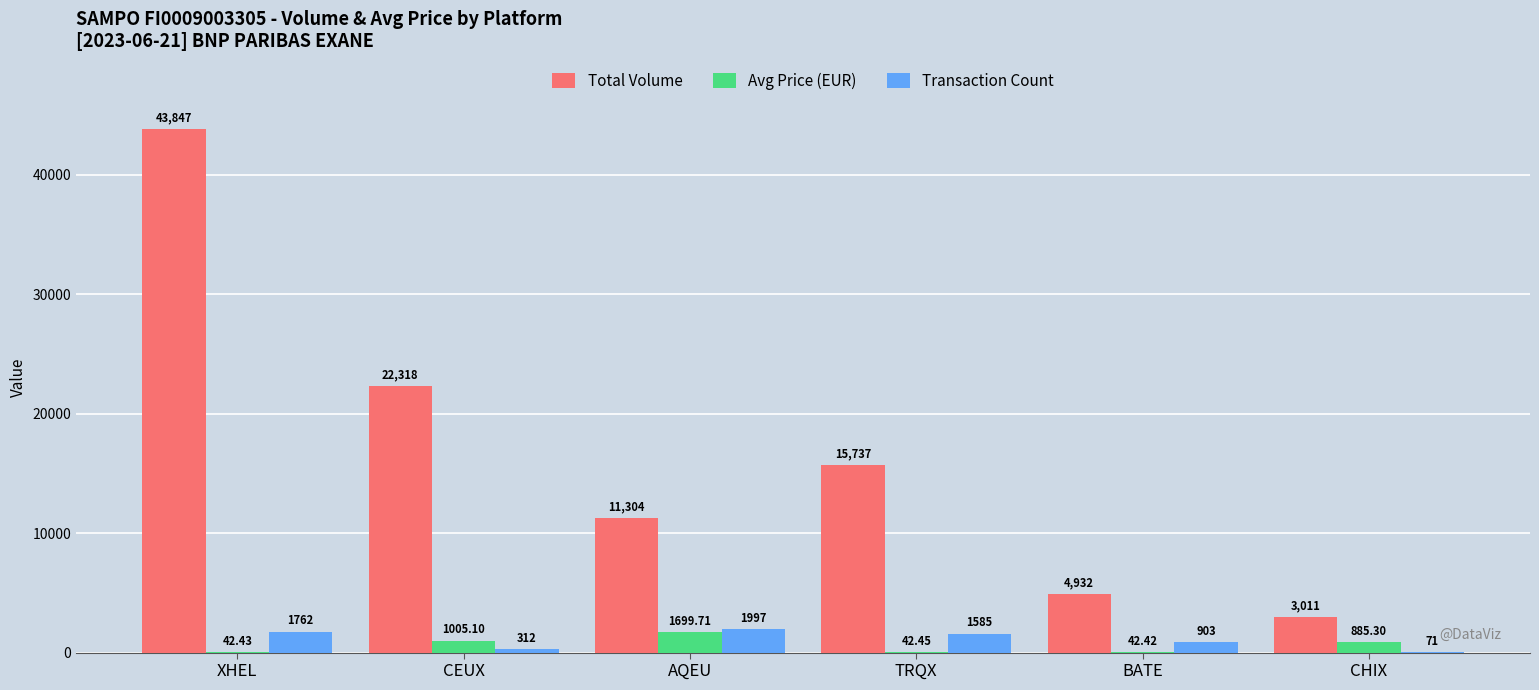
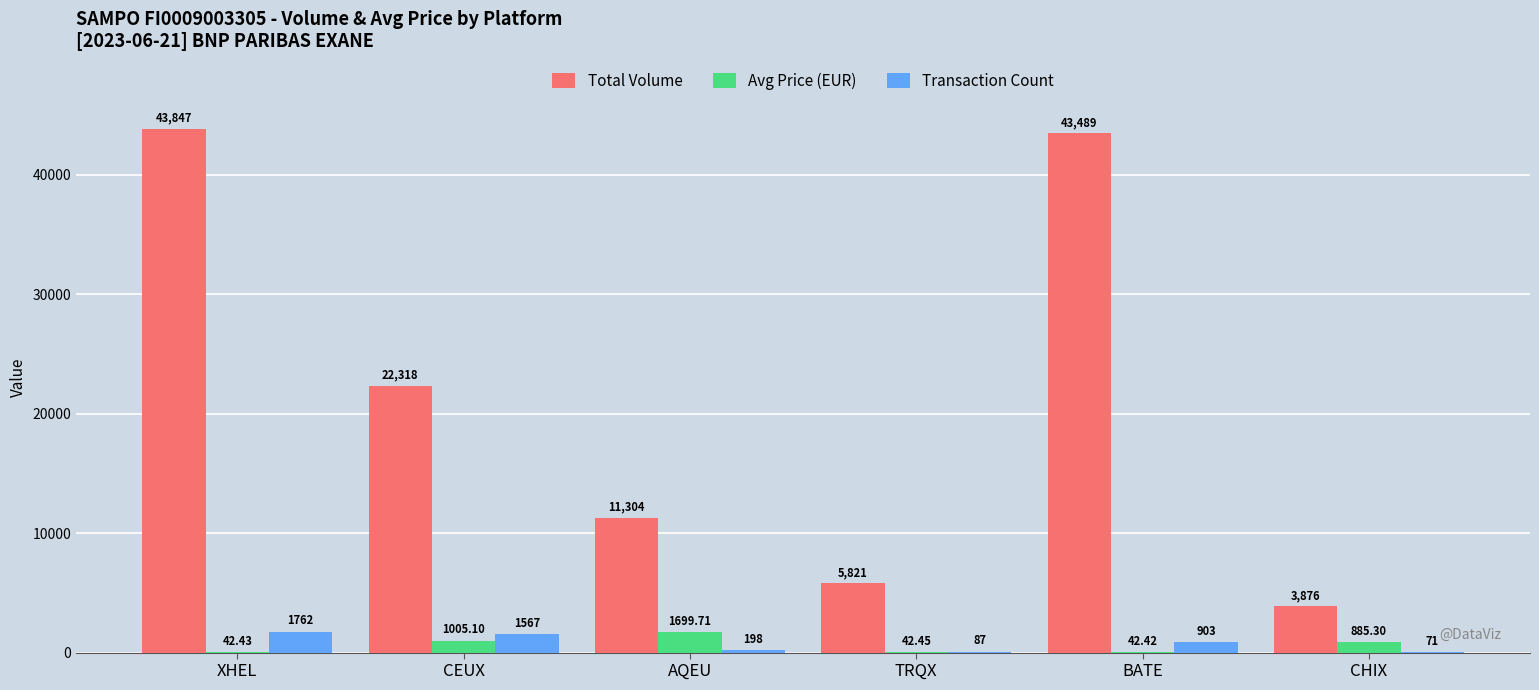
  {
    "Total Volume": {
      "XHEL": "43,847",
      "CEUX": "22,318",
      "AQEU": "11,304",
-     "TRQX": "15,737",
-     "BATE": "4,932",
-     "CHIX": "3,011"
+     "TRQX": "5,821",
+     "BATE": "43,489",
+     "CHIX": "3,876"
    },
    "Avg Price (EUR)": {
      "XHEL": "42.43",
      "CEUX": "1005.10",
      "AQEU": "1699.71",
      "TRQX": "42.45",
      "BATE": "42.42",
      "CHIX": "885.30"
    },
    "Transaction Count": {
      "XHEL": "1762",
-     "CEUX": "312",
-     "AQEU": "1997",
-     "TRQX": "1585",
+     "CEUX": "1567",
+     "AQEU": "198",
+     "TRQX": "87",
      "BATE": "903",
      "CHIX": "71"
    }
  }
